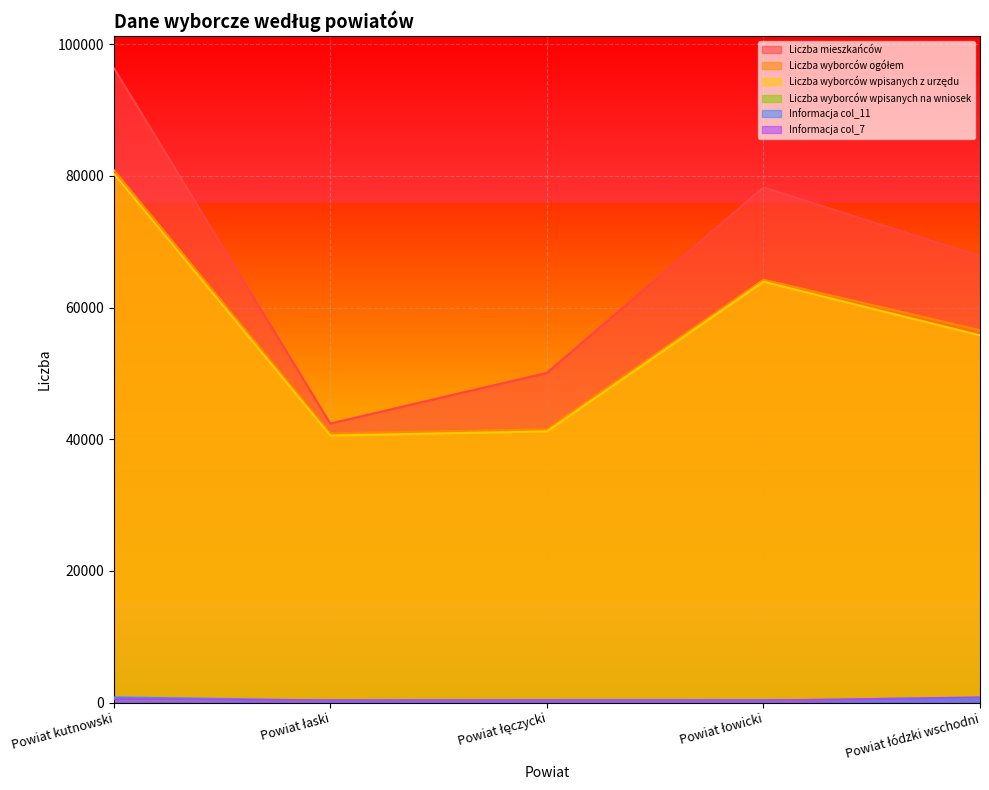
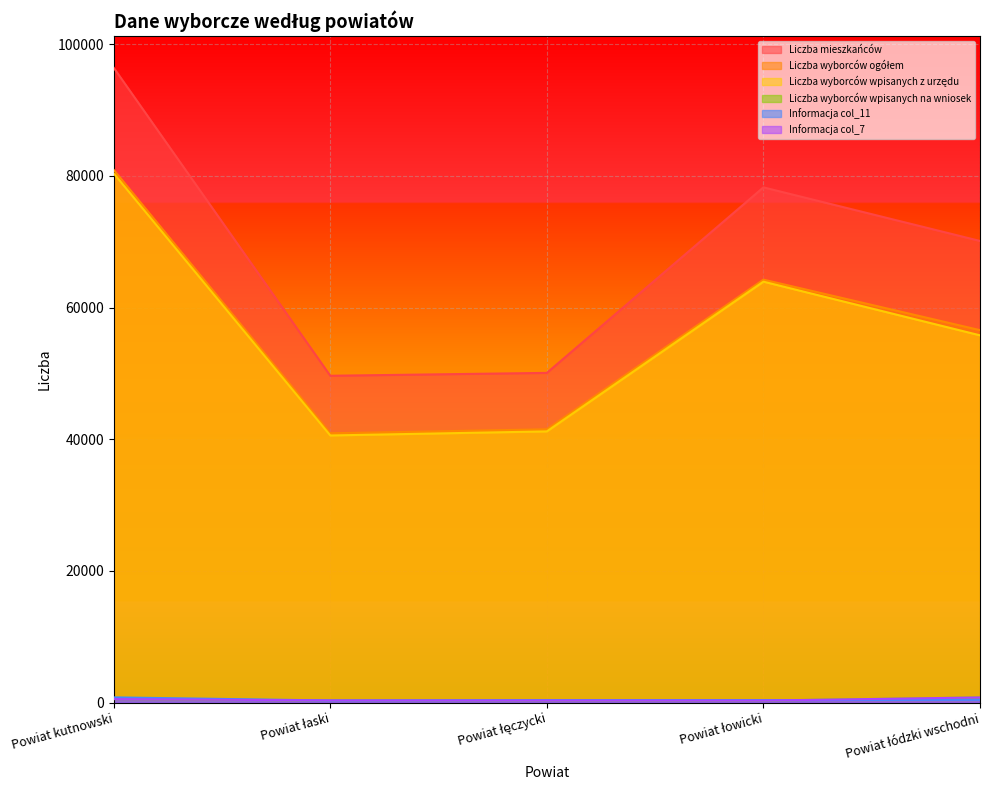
  {
    "Liczba mieszkańców": {
      "Powiat kutnowski": 96000,
-     "Powiat łaski": 42000,
+     "Powiat łaski": 50000,
      "Powiat łęczycki": 50000,
      "Powiat łowicki": 78000,
-     "Powiat łódzki wschodni": 68000
+     "Powiat łódzki wschodni": 70000
    }
  }
